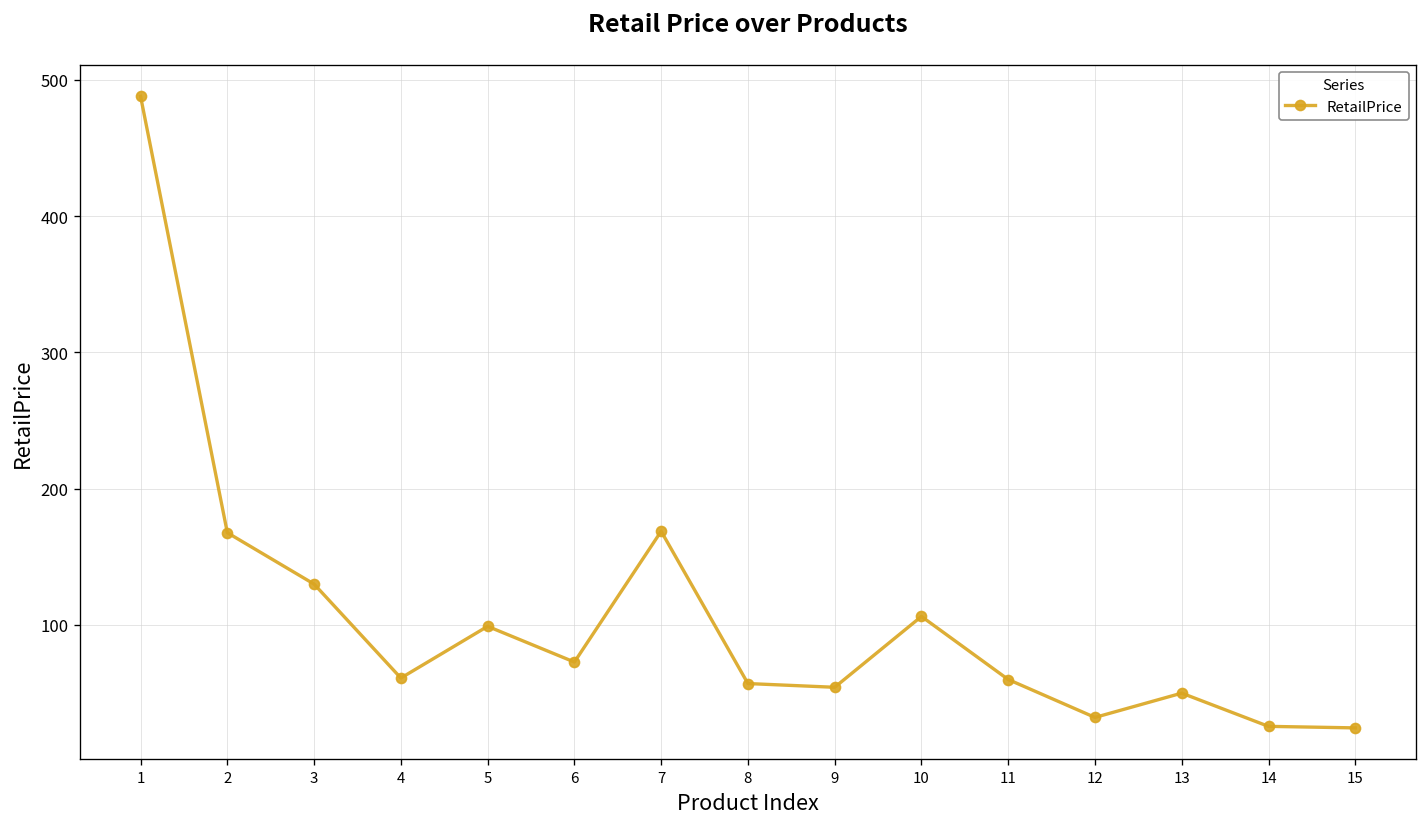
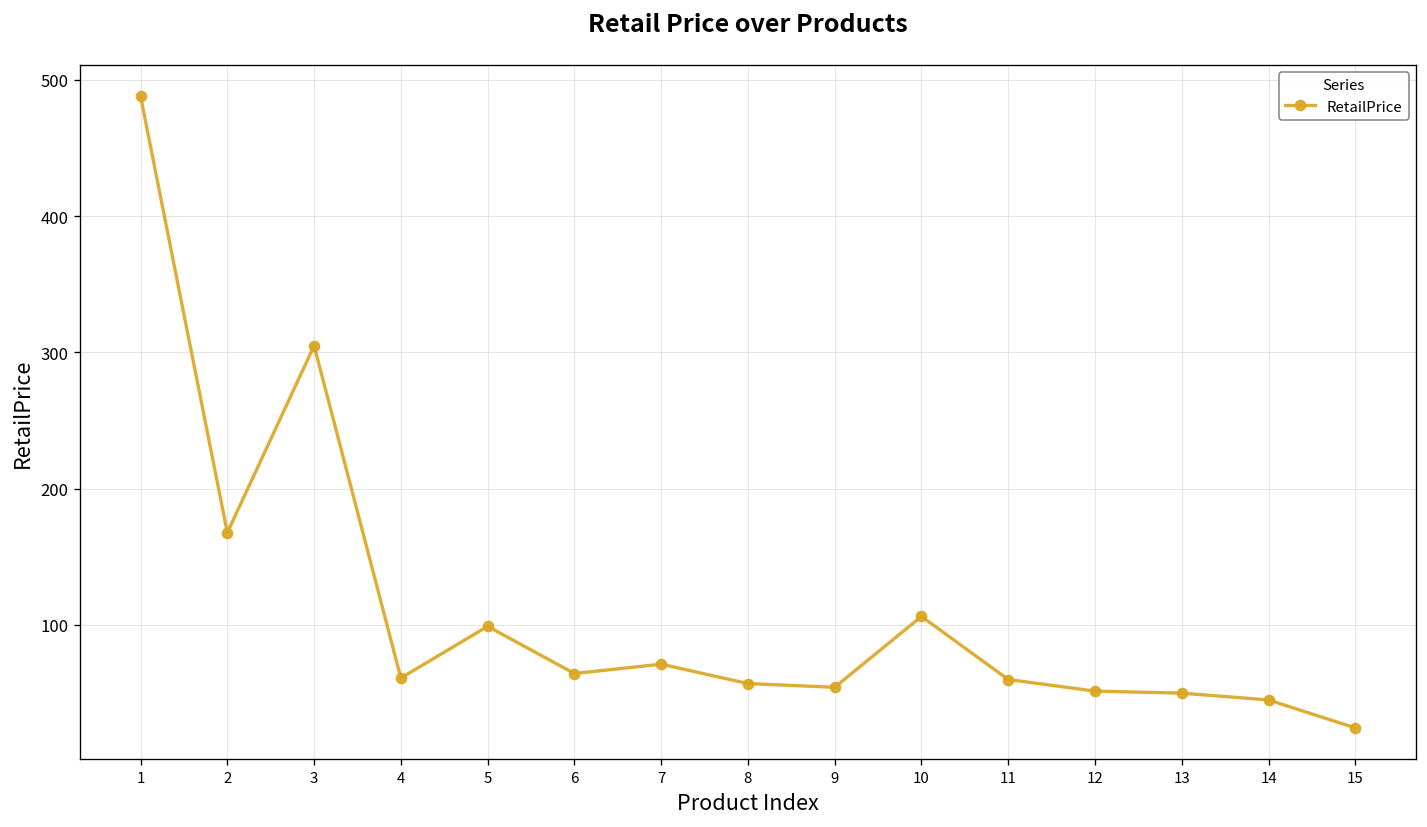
  {
    "1": 488,
    "2": 168,
-   "3": 130,
+   "3": 305,
    "4": 61,
    "5": 99,
-   "6": 73,
-   "7": 169,
+   "6": 64,
+   "7": 71,
    "8": 57,
    "9": 54,
    "10": 106,
    "11": 60,
-   "12": 32,
+   "12": 51,
    "13": 50,
-   "14": 26,
+   "14": 45,
    "15": 24
  }
